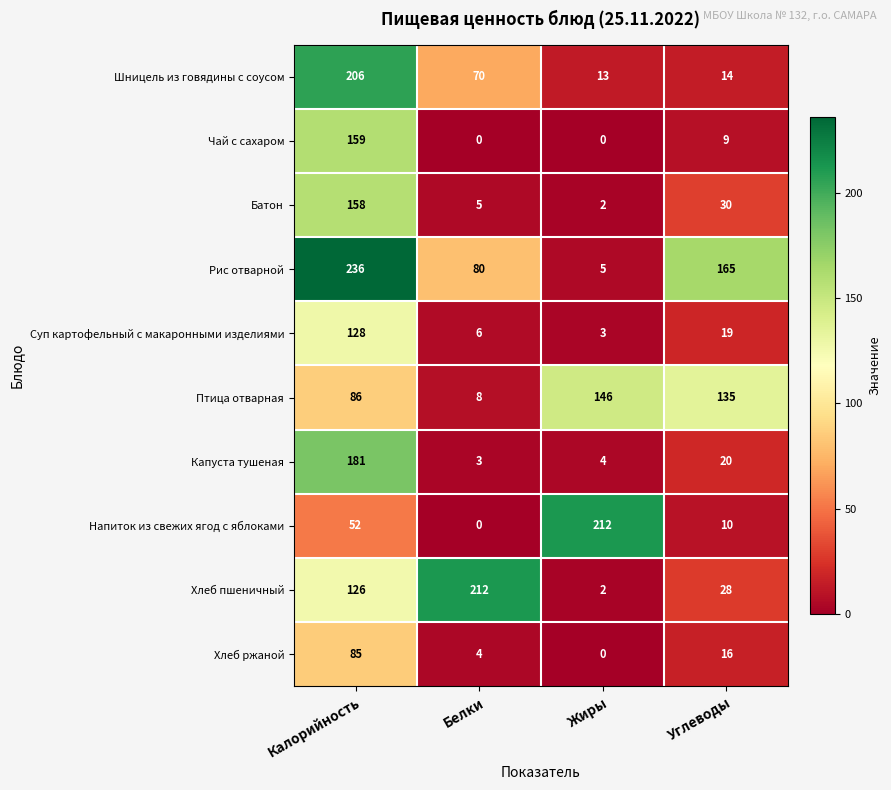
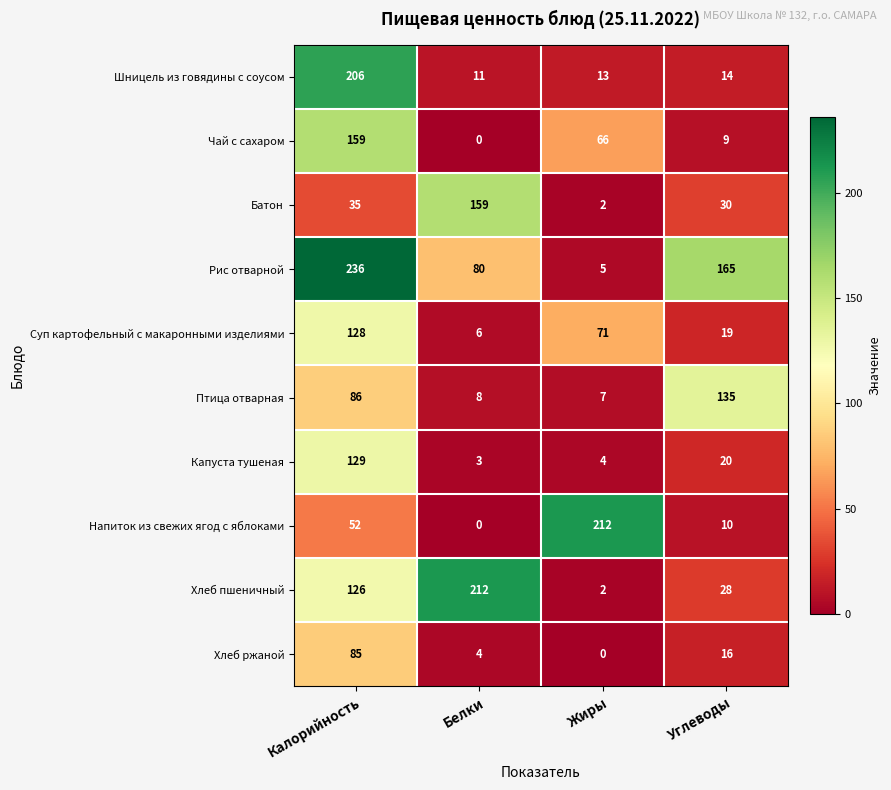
  {
    "Шницель из говядины с соусом": {
      "Калорийность": 206,
-     "Белки": 70,
+     "Белки": 11,
      "Жиры": 13,
      "Углеводы": 14
    },
    "Чай с сахаром": {
      "Калорийность": 159,
      "Белки": 0,
-     "Жиры": 0,
+     "Жиры": 66,
      "Углеводы": 9
    },
    "Батон": {
-     "Калорийность": 158,
-     "Белки": 5,
+     "Калорийность": 35,
+     "Белки": 159,
      "Жиры": 2,
      "Углеводы": 30
    },
    "Рис отварной": {
      "Калорийность": 236,
      "Белки": 80,
      "Жиры": 5,
      "Углеводы": 165
    },
    "Суп картофельный с макаронными изделиями": {
      "Калорийность": 128,
      "Белки": 6,
-     "Жиры": 3,
+     "Жиры": 71,
      "Углеводы": 19
    },
    "Птица отварная": {
      "Калорийность": 86,
      "Белки": 8,
-     "Жиры": 146,
+     "Жиры": 7,
      "Углеводы": 135
    },
    "Капуста тушеная": {
-     "Калорийность": 181,
+     "Калорийность": 129,
      "Белки": 3,
      "Жиры": 4,
      "Углеводы": 20
    },
    "Напиток из свежих ягод с яблоками": {
      "Калорийность": 52,
      "Белки": 0,
      "Жиры": 212,
      "Углеводы": 10
    },
    "Хлеб пшеничный": {
      "Калорийность": 126,
      "Белки": 212,
      "Жиры": 2,
      "Углеводы": 28
    },
    "Хлеб ржаной": {
      "Калорийность": 85,
      "Белки": 4,
      "Жиры": 0,
      "Углеводы": 16
    }
  }
